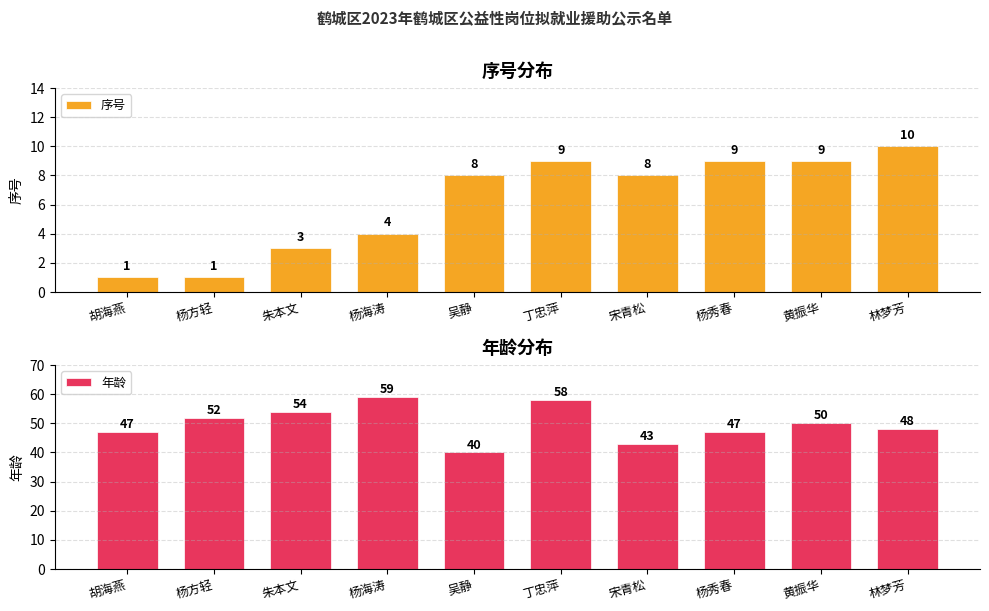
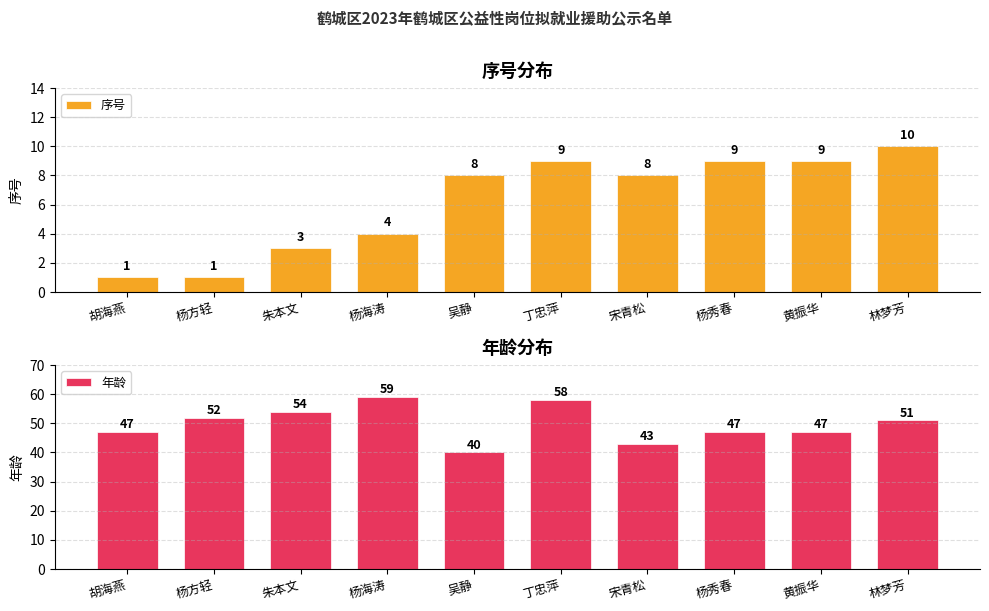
  {
    "序号分布": {
      "胡海燕": 1,
      "杨方轻": 1,
      "朱本文": 3,
      "杨海涛": 4,
      "吴静": 8,
      "丁忠萍": 9,
      "宋青松": 8,
      "杨秀春": 9,
      "黄振华": 9,
      "林梦芳": 10
    },
    "年龄分布": {
      "胡海燕": 47,
      "杨方轻": 52,
      "朱本文": 54,
      "杨海涛": 59,
      "吴静": 40,
      "丁忠萍": 58,
      "宋青松": 43,
      "杨秀春": 47,
-     "黄振华": 50,
-     "林梦芳": 48
+     "黄振华": 47,
+     "林梦芳": 51
    }
  }
